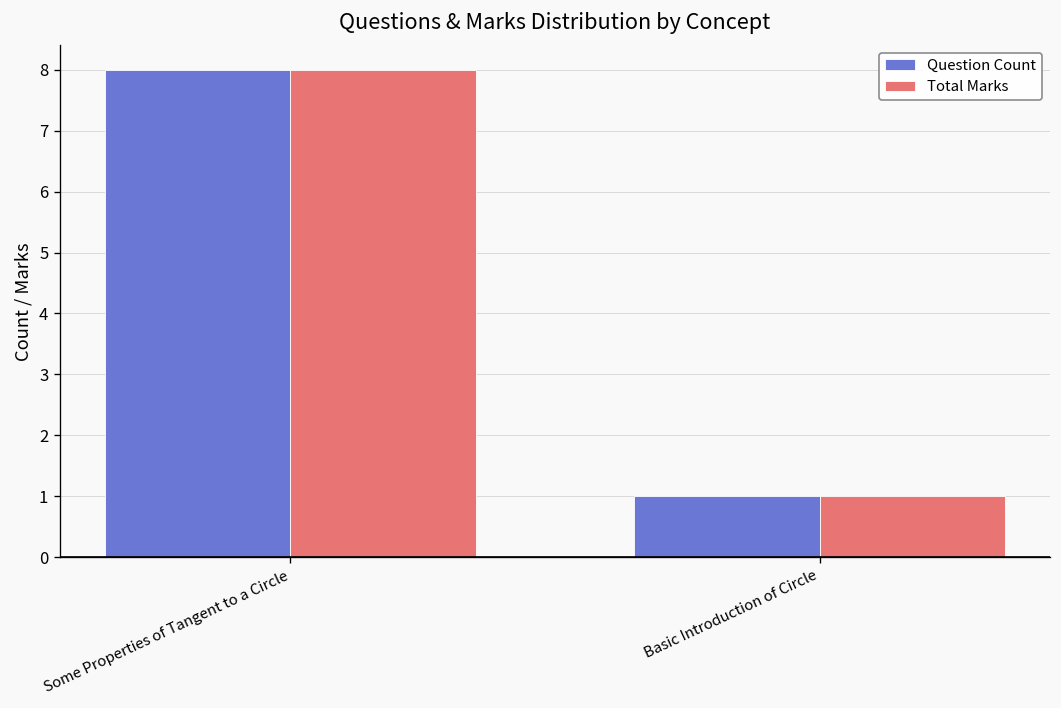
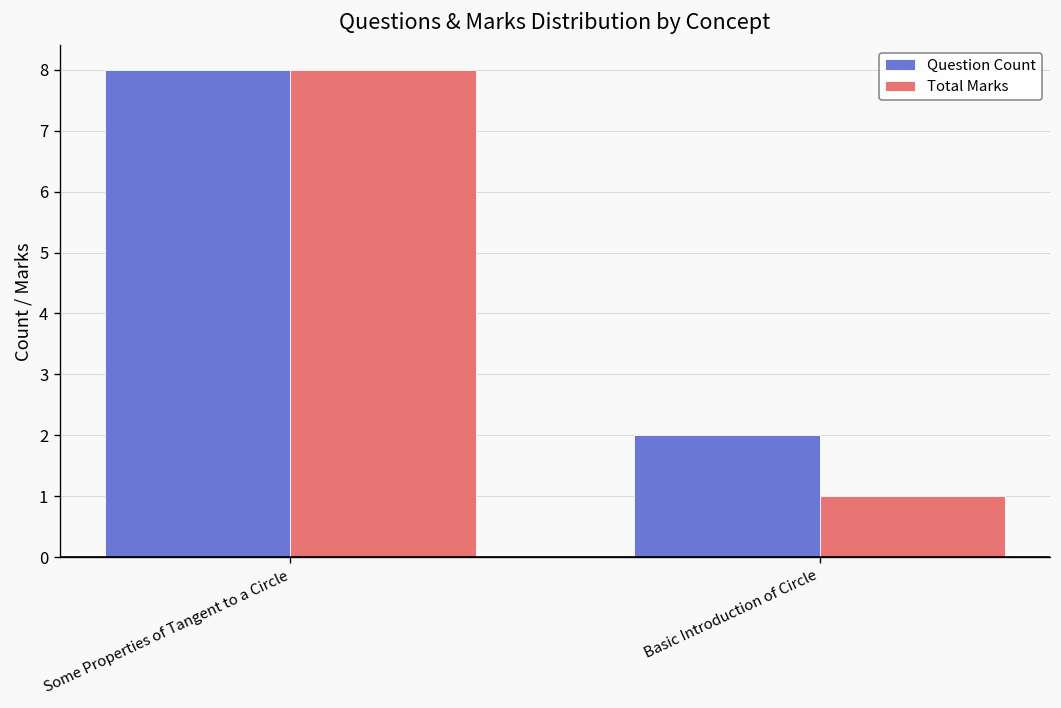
  {
    "Question Count": {
      "Some Properties of Tangent to a Circle": 8,
-     "Basic Introduction of Circle": 1
+     "Basic Introduction of Circle": 2
    },
    "Total Marks": {
      "Some Properties of Tangent to a Circle": 8,
      "Basic Introduction of Circle": 1
    }
  }
